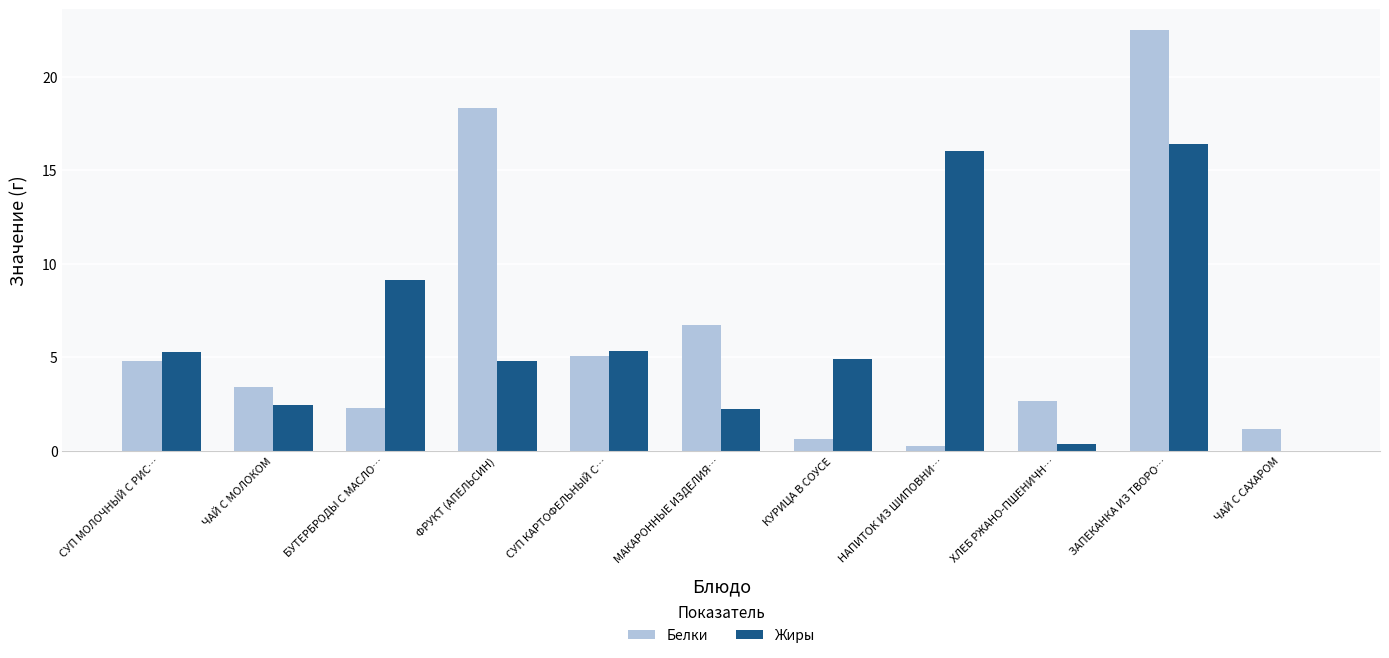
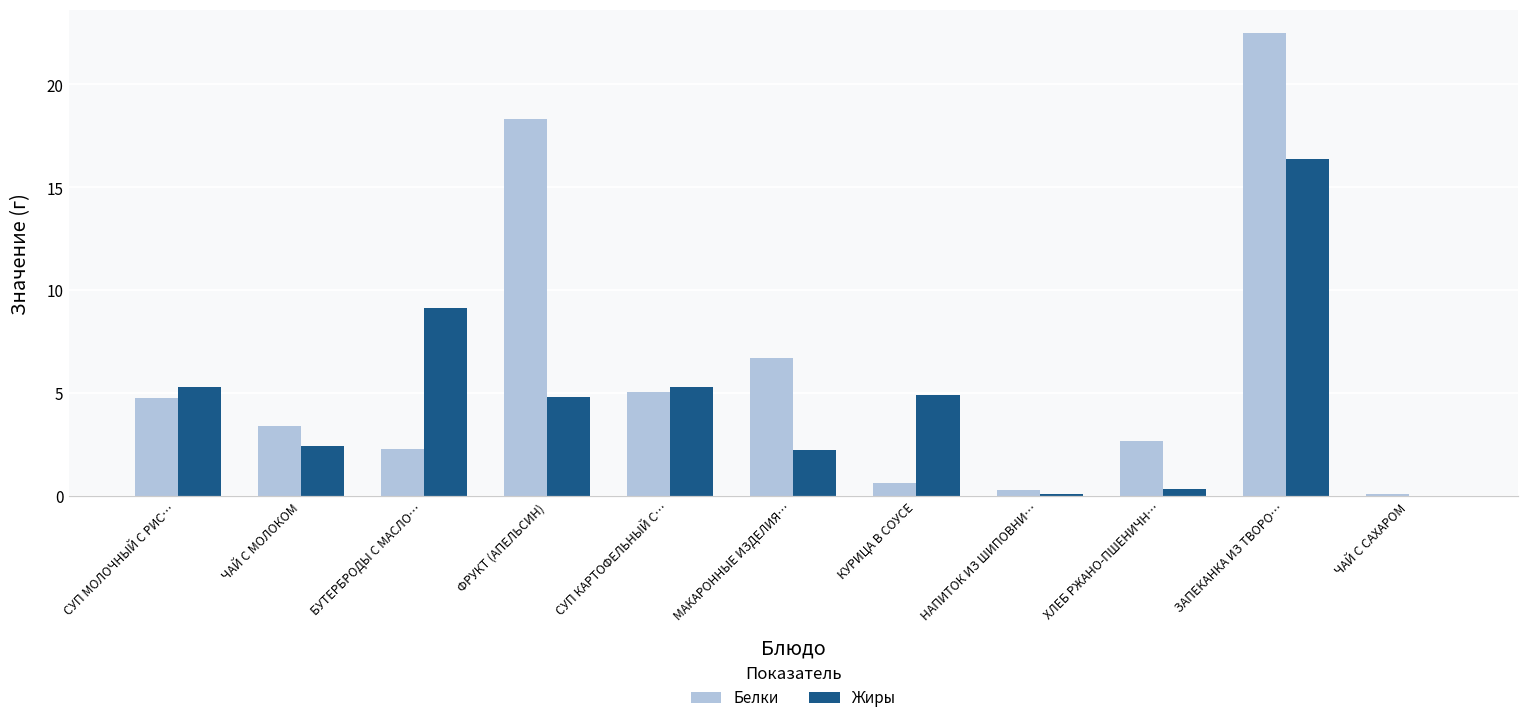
  {
    "Белки": {
      "СУП МОЛОЧНЫЙ С РИС…": 4.8,
      "ЧАЙ С МОЛОКОМ": 3.4,
      "БУТЕРБРОДЫ С МАСЛО…": 2.3,
      "ФРУКТ (АПЕЛЬСИН)": 18.3,
      "СУП КАРТОФЕЛЬНЫЙ С…": 5.1,
      "МАКАРОННЫЕ ИЗДЕЛИЯ…": 6.7,
      "КУРИЦА В СОУСЕ": 0.6,
      "НАПИТОК ИЗ ШИПОВНИ…": 0.3,
      "ХЛЕБ РЖАНО-ПШЕНИЧН…": 2.7,
      "ЗАПЕКАНКА ИЗ ТВОРО…": 22.5,
-     "ЧАЙ С САХАРОМ": 1.2
+     "ЧАЙ С САХАРОМ": 0.1
    },
    "Жиры": {
      "СУП МОЛОЧНЫЙ С РИС…": 5.3,
      "ЧАЙ С МОЛОКОМ": 2.4,
      "БУТЕРБРОДЫ С МАСЛО…": 9.1,
      "ФРУКТ (АПЕЛЬСИН)": 4.8,
      "СУП КАРТОФЕЛЬНЫЙ С…": 5.3,
      "МАКАРОННЫЕ ИЗДЕЛИЯ…": 2.2,
      "КУРИЦА В СОУСЕ": 4.9,
-     "НАПИТОК ИЗ ШИПОВНИ…": 16.0,
+     "НАПИТОК ИЗ ШИПОВНИ…": 0.1,
      "ХЛЕБ РЖАНО-ПШЕНИЧН…": 0.4,
      "ЗАПЕКАНКА ИЗ ТВОРО…": 16.4,
      "ЧАЙ С САХАРОМ": 0.0
    }
  }
